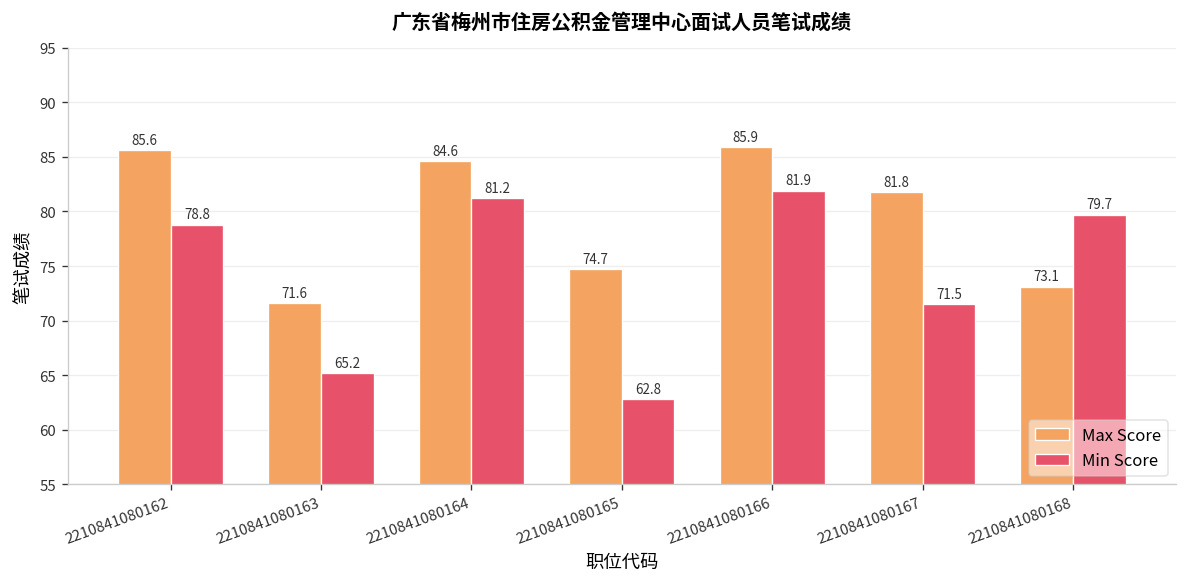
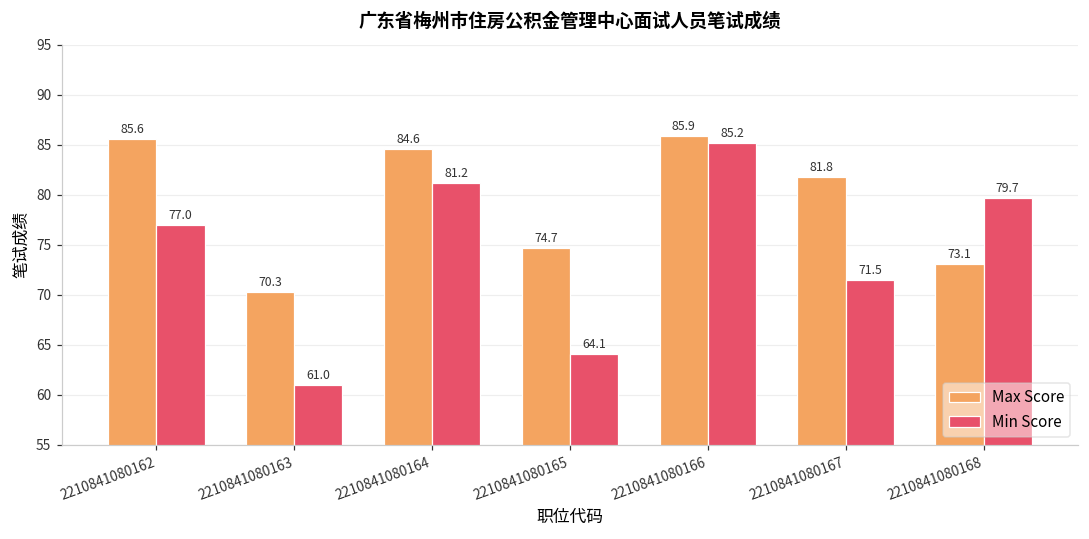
  {
    "Max Score": {
      "2210841080162": 85.6,
-     "2210841080163": 71.6,
+     "2210841080163": 70.3,
      "2210841080164": 84.6,
      "2210841080165": 74.7,
      "2210841080166": 85.9,
      "2210841080167": 81.8,
      "2210841080168": 73.1
    },
    "Min Score": {
-     "2210841080162": 78.8,
-     "2210841080163": 65.2,
+     "2210841080162": 77.0,
+     "2210841080163": 61.0,
      "2210841080164": 81.2,
-     "2210841080165": 62.8,
-     "2210841080166": 81.9,
+     "2210841080165": 64.1,
+     "2210841080166": 85.2,
      "2210841080167": 71.5,
      "2210841080168": 79.7
    }
  }
